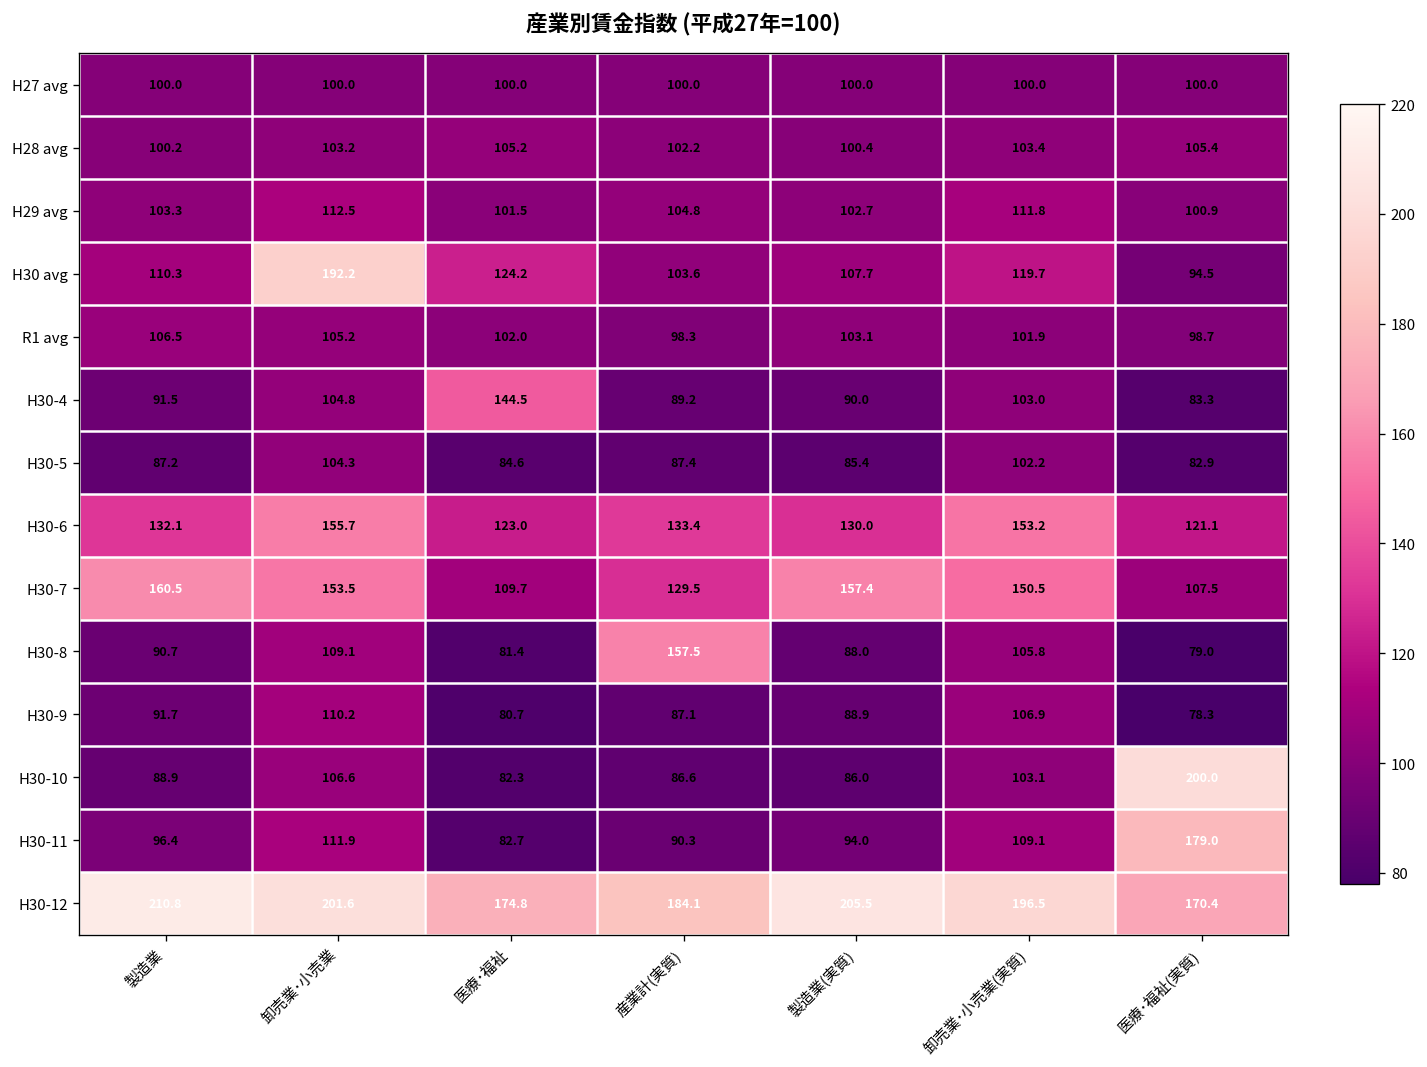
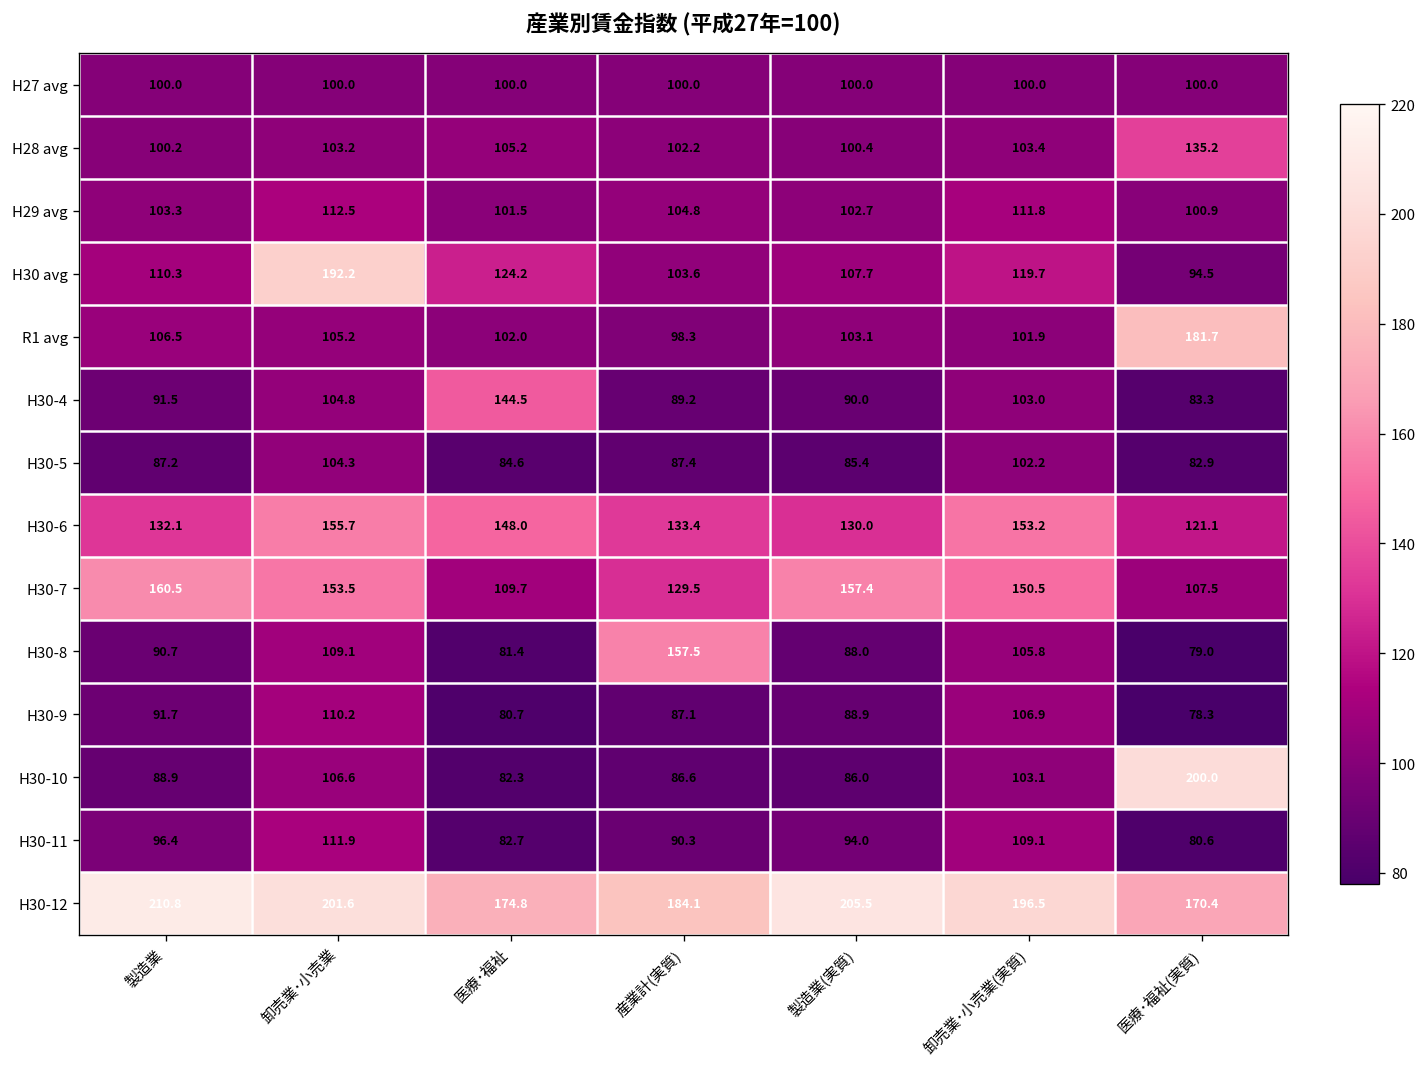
  {
    "H27 avg": {
      "製造業": 100.0,
      "卸売業･小売業": 100.0,
      "医療･福祉": 100.0,
      "産業計(実質)": 100.0,
      "製造業(実質)": 100.0,
      "卸売業･小売業(実質)": 100.0,
      "医療･福祉(実質)": 100.0
    },
    "H28 avg": {
      "製造業": 100.2,
      "卸売業･小売業": 103.2,
      "医療･福祉": 105.2,
      "産業計(実質)": 102.2,
      "製造業(実質)": 100.4,
      "卸売業･小売業(実質)": 103.4,
-     "医療･福祉(実質)": 105.4
+     "医療･福祉(実質)": 135.2
    },
    "H29 avg": {
      "製造業": 103.3,
      "卸売業･小売業": 112.5,
      "医療･福祉": 101.5,
      "産業計(実質)": 104.8,
      "製造業(実質)": 102.7,
      "卸売業･小売業(実質)": 111.8,
      "医療･福祉(実質)": 100.9
    },
    "H30 avg": {
      "製造業": 110.3,
      "卸売業･小売業": 192.2,
      "医療･福祉": 124.2,
      "産業計(実質)": 103.6,
      "製造業(実質)": 107.7,
      "卸売業･小売業(実質)": 119.7,
      "医療･福祉(実質)": 94.5
    },
    "R1 avg": {
      "製造業": 106.5,
      "卸売業･小売業": 105.2,
      "医療･福祉": 102.0,
      "産業計(実質)": 98.3,
      "製造業(実質)": 103.1,
      "卸売業･小売業(実質)": 101.9,
-     "医療･福祉(実質)": 98.7
+     "医療･福祉(実質)": 181.7
    },
    "H30-4": {
      "製造業": 91.5,
      "卸売業･小売業": 104.8,
      "医療･福祉": 144.5,
      "産業計(実質)": 89.2,
      "製造業(実質)": 90.0,
      "卸売業･小売業(実質)": 103.0,
      "医療･福祉(実質)": 83.3
    },
    "H30-5": {
      "製造業": 87.2,
      "卸売業･小売業": 104.3,
      "医療･福祉": 84.6,
      "産業計(実質)": 87.4,
      "製造業(実質)": 85.4,
      "卸売業･小売業(実質)": 102.2,
      "医療･福祉(実質)": 82.9
    },
    "H30-6": {
      "製造業": 132.1,
      "卸売業･小売業": 155.7,
-     "医療･福祉": 123.0,
+     "医療･福祉": 148.0,
      "産業計(実質)": 133.4,
      "製造業(実質)": 130.0,
      "卸売業･小売業(実質)": 153.2,
      "医療･福祉(実質)": 121.1
    },
    "H30-7": {
      "製造業": 160.5,
      "卸売業･小売業": 153.5,
      "医療･福祉": 109.7,
      "産業計(実質)": 129.5,
      "製造業(実質)": 157.4,
      "卸売業･小売業(実質)": 150.5,
      "医療･福祉(実質)": 107.5
    },
    "H30-8": {
      "製造業": 90.7,
      "卸売業･小売業": 109.1,
      "医療･福祉": 81.4,
      "産業計(実質)": 157.5,
      "製造業(実質)": 88.0,
      "卸売業･小売業(実質)": 105.8,
      "医療･福祉(実質)": 79.0
    },
    "H30-9": {
      "製造業": 91.7,
      "卸売業･小売業": 110.2,
      "医療･福祉": 80.7,
      "産業計(実質)": 87.1,
      "製造業(実質)": 88.9,
      "卸売業･小売業(実質)": 106.9,
      "医療･福祉(実質)": 78.3
    },
    "H30-10": {
      "製造業": 88.9,
      "卸売業･小売業": 106.6,
      "医療･福祉": 82.3,
      "産業計(実質)": 86.6,
      "製造業(実質)": 86.0,
      "卸売業･小売業(実質)": 103.1
    },
    "H30-11": {
      "製造業": 96.4,
      "卸売業･小売業": 111.9,
      "医療･福祉": 82.7,
      "産業計(実質)": 90.3,
      "製造業(実質)": 94.0,
      "卸売業･小売業(実質)": 109.1,
-     "医療･福祉(実質)": 179.0
+     "医療･福祉(実質)": 80.6
    },
    "H30-12": {
      "医療･福祉": 174.8,
      "産業計(実質)": 184.1,
      "医療･福祉(実質)": 170.4
    }
  }
